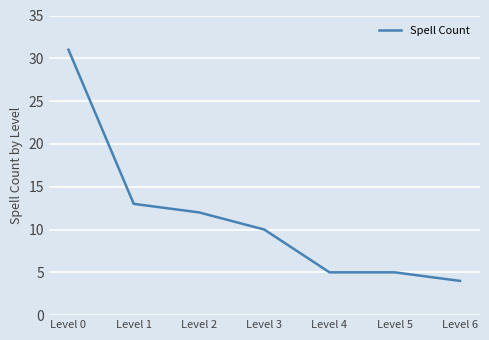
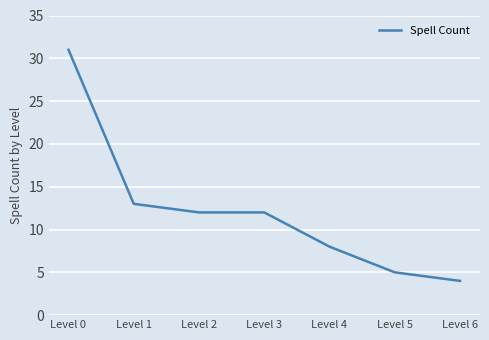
  {
    "Level 0": 31,
    "Level 1": 13,
    "Level 2": 12,
-   "Level 3": 10,
-   "Level 4": 5,
+   "Level 3": 12,
+   "Level 4": 8,
    "Level 5": 5,
    "Level 6": 4
  }
